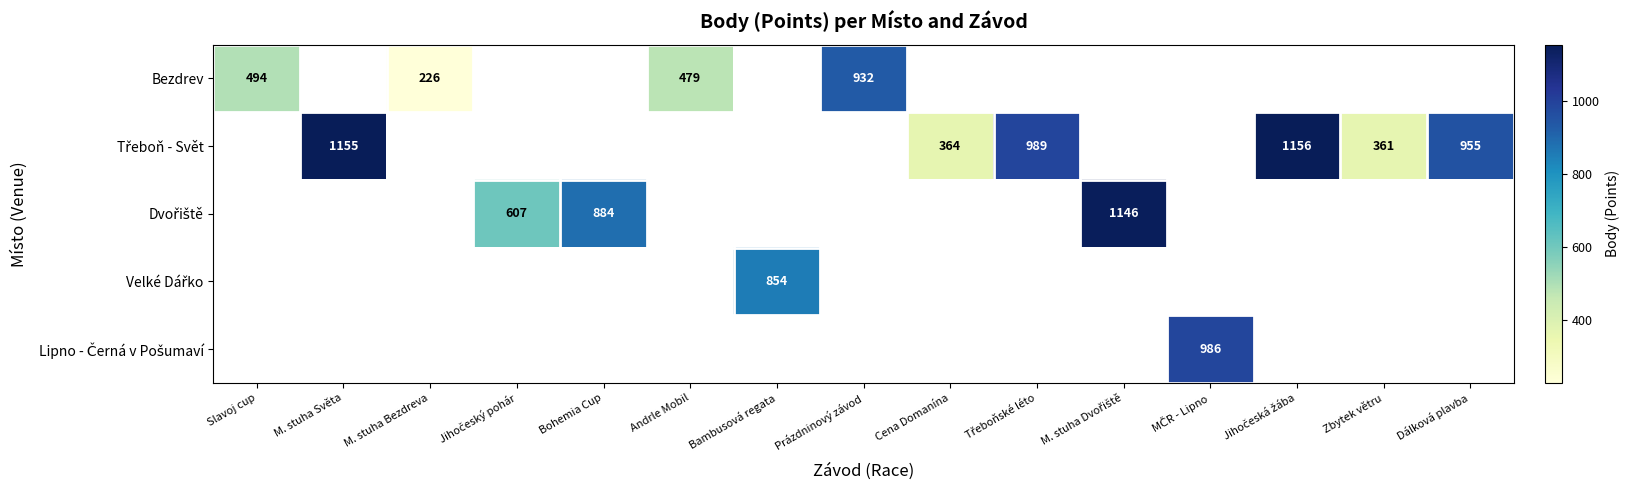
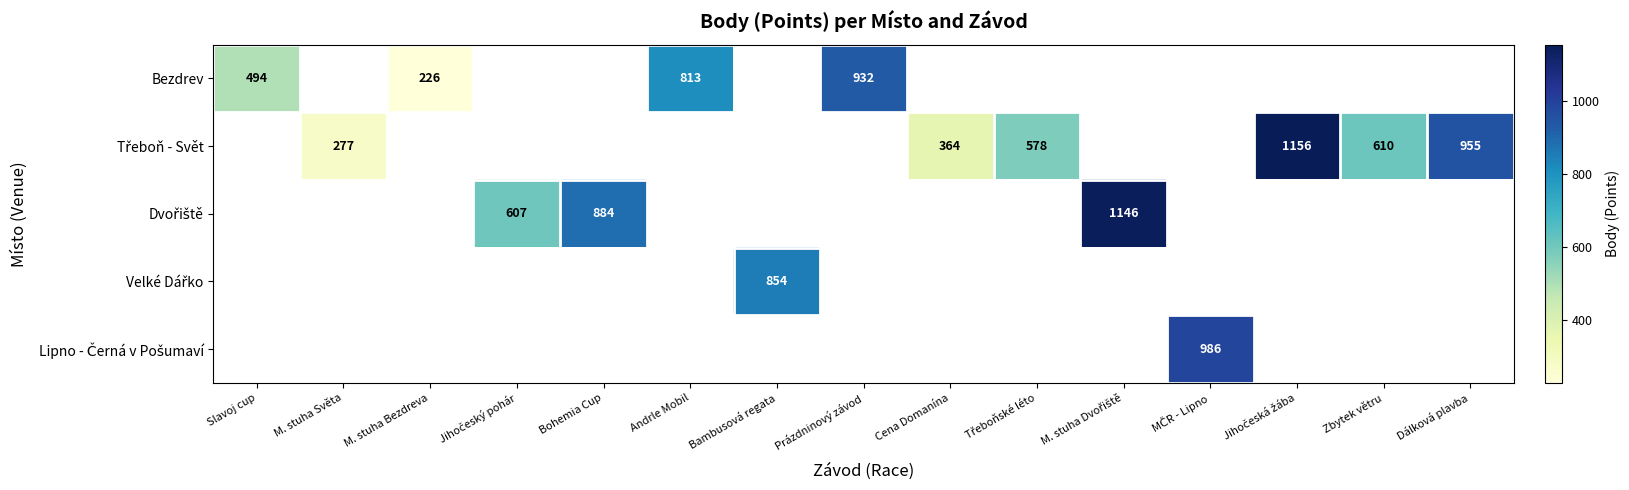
  {
    "Bezdrev": {
      "Slavoj cup": 494,
      "M. stuha Bezdreva": 226,
-     "Andrle Mobil": 479,
+     "Andrle Mobil": 813,
      "Prázdninový závod": 932
    },
    "Třeboň - Svět": {
-     "M. stuha Světa": 1155,
+     "M. stuha Světa": 277,
      "Cena Domanína": 364,
-     "Třeboňské léto": 989,
+     "Třeboňské léto": 578,
      "Jihočeská žába": 1156,
-     "Zbytek větru": 361,
+     "Zbytek větru": 610,
      "Dálková plavba": 955
    },
    "Dvořiště": {
      "Jihočeský pohár": 607,
      "Bohemia Cup": 884,
      "M. stuha Dvořiště": 1146
    },
    "Velké Dářko": {
      "Bambusová regata": 854
    },
    "Lipno - Černá v Pošumaví": {
      "MČR - Lipno": 986
    }
  }
